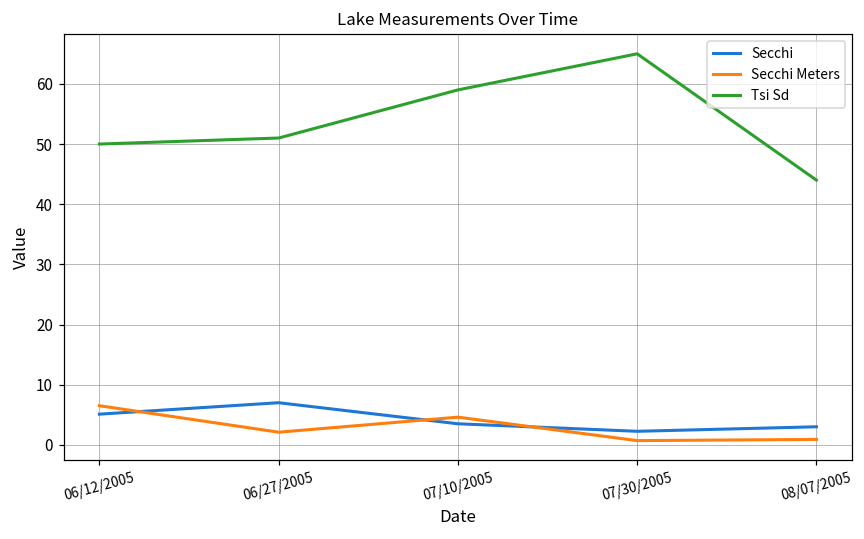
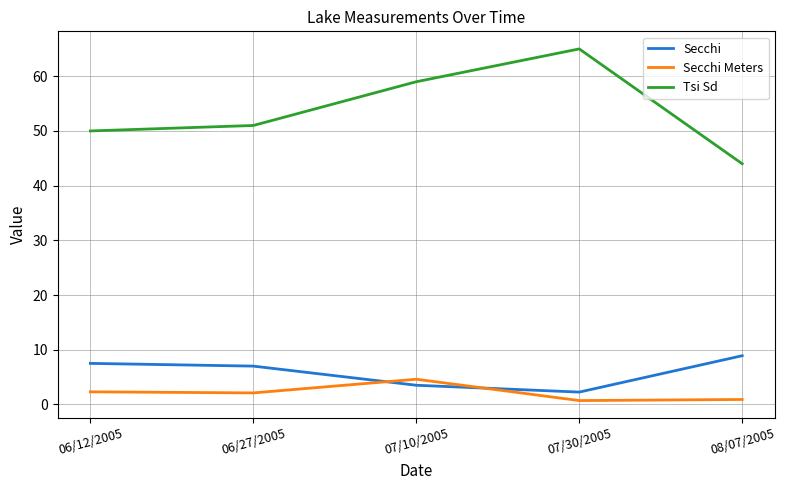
  {
    "Secchi": {
-     "06/12/2005": 5,
+     "06/12/2005": 8,
      "06/27/2005": 7,
      "07/10/2005": 4,
      "07/30/2005": 2,
-     "08/07/2005": 3
+     "08/07/2005": 9
    },
    "Secchi Meters": {
-     "06/12/2005": 7,
+     "06/12/2005": 2,
      "06/27/2005": 2,
      "07/10/2005": 5,
      "07/30/2005": 1,
      "08/07/2005": 1
    },
    "Tsi Sd": {
      "06/12/2005": 50,
      "06/27/2005": 51,
      "07/10/2005": 59,
      "07/30/2005": 65,
      "08/07/2005": 44
    }
  }
